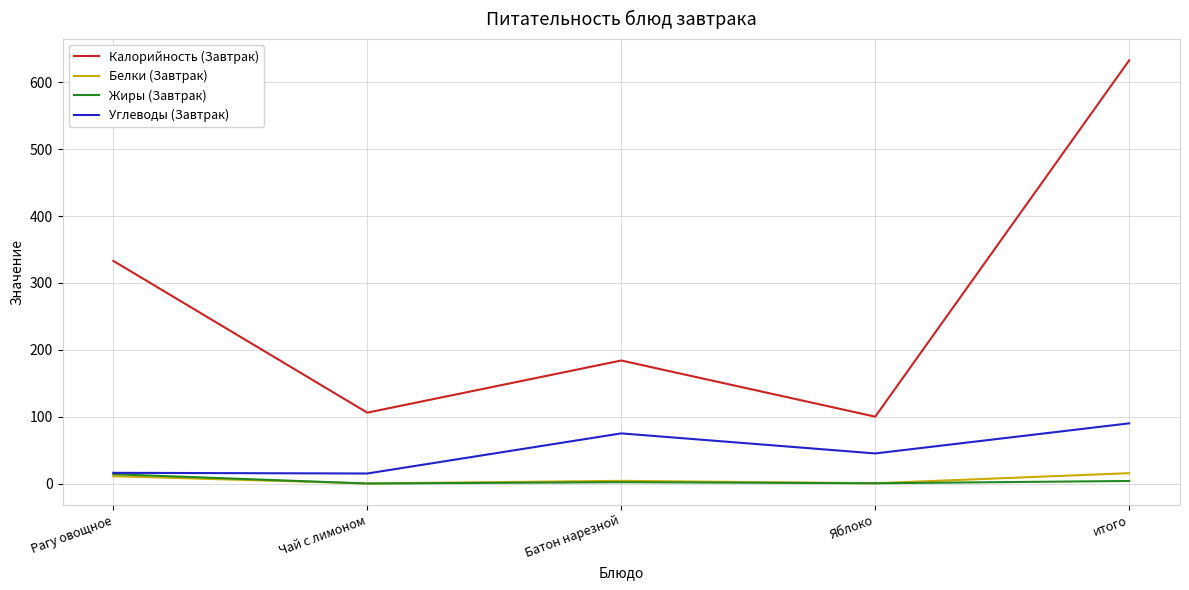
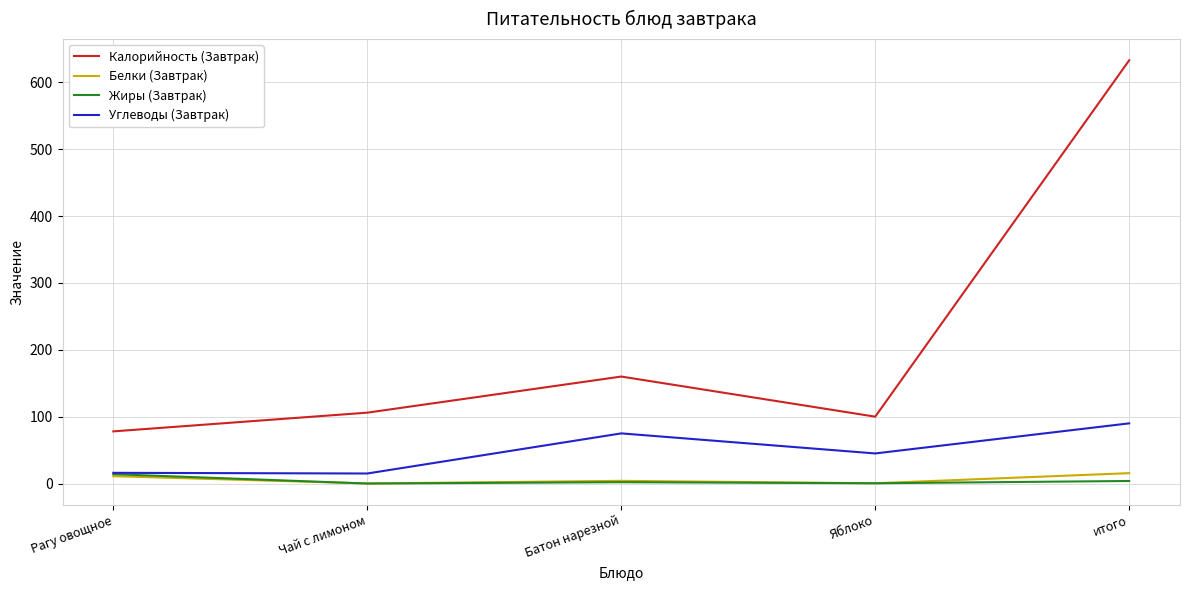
  {
    "Калорийность (Завтрак)": {
-     "Рагу овощное": 330,
+     "Рагу овощное": 80,
      "Чай с лимоном": 110,
-     "Батон нарезной": 180,
+     "Батон нарезной": 160,
      "Яблоко": 100,
      "итого": 630
    },
    "Белки (Завтрак)": {
      "итого": 20
    },
    "Жиры (Завтрак)": {
      "итого": 0
    },
    "Углеводы (Завтрак)": {
      "Чай с лимоном": 20,
      "Батон нарезной": 80,
      "Яблоко": 50,
      "итого": 90
    }
  }
